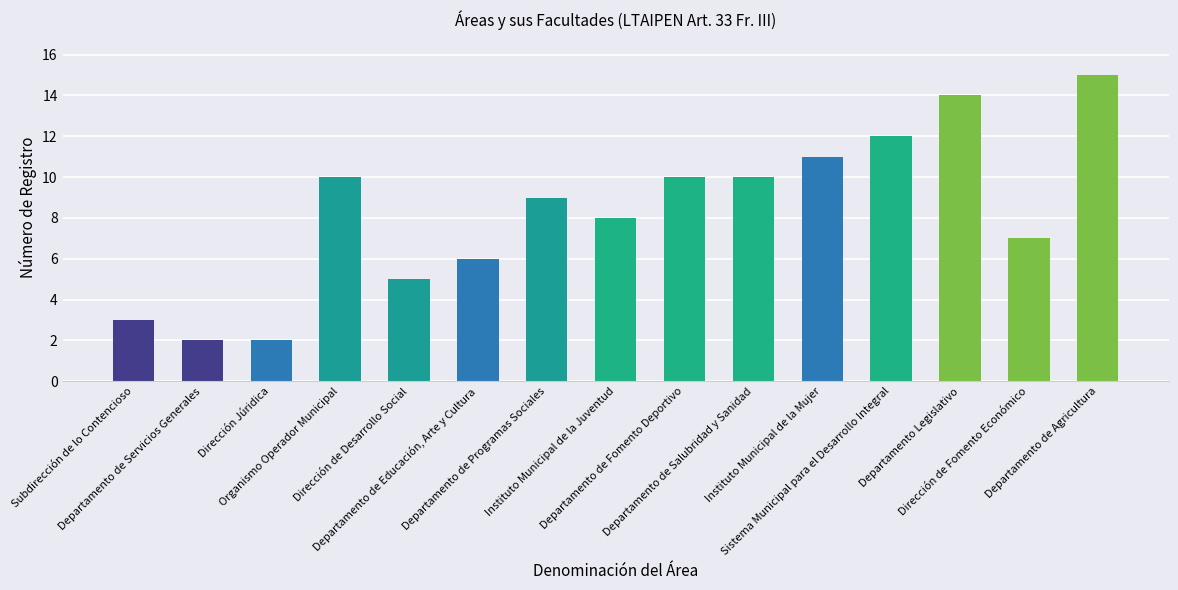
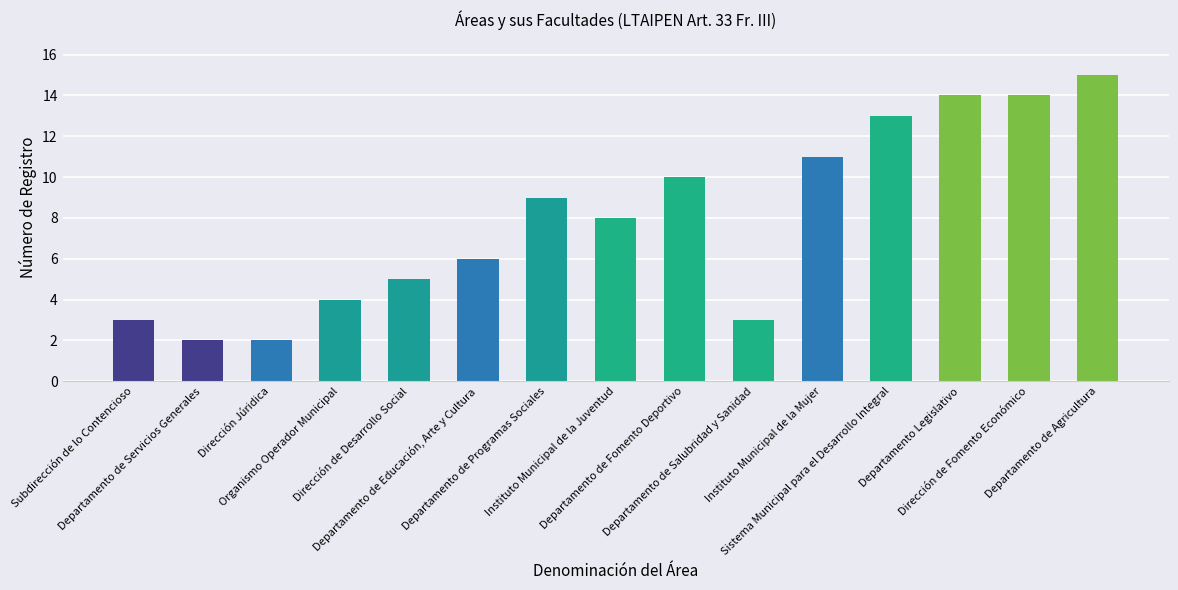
  {
    "Subdirección de lo Contencioso": 3,
    "Departamento de Servicios Generales": 2,
    "Dirección Júridica": 2,
-   "Organismo Operador Municipal": 10,
+   "Organismo Operador Municipal": 4,
    "Dirección de Desarrollo Social": 5,
    "Departamento de Educación, Arte y Cultura": 6,
    "Departamento de Programas Sociales": 9,
    "Instituto Municipal de la Juventud": 8,
    "Departamento de Fomento Deportivo": 10,
-   "Departamento de Salubridad y Sanidad": 10,
+   "Departamento de Salubridad y Sanidad": 3,
    "Instituto Municipal de la Mujer": 11,
-   "Sistema Municipal para el Desarrollo Integral": 12,
+   "Sistema Municipal para el Desarrollo Integral": 13,
    "Departamento Legislativo": 14,
-   "Dirección de Fomento Económico": 7,
+   "Dirección de Fomento Económico": 14,
    "Departamento de Agricultura": 15
  }
